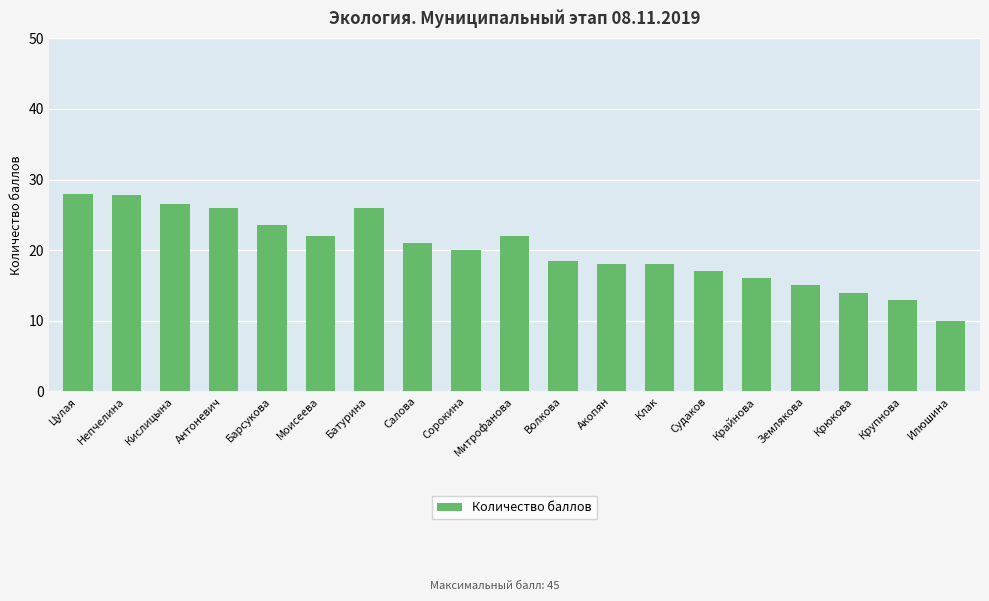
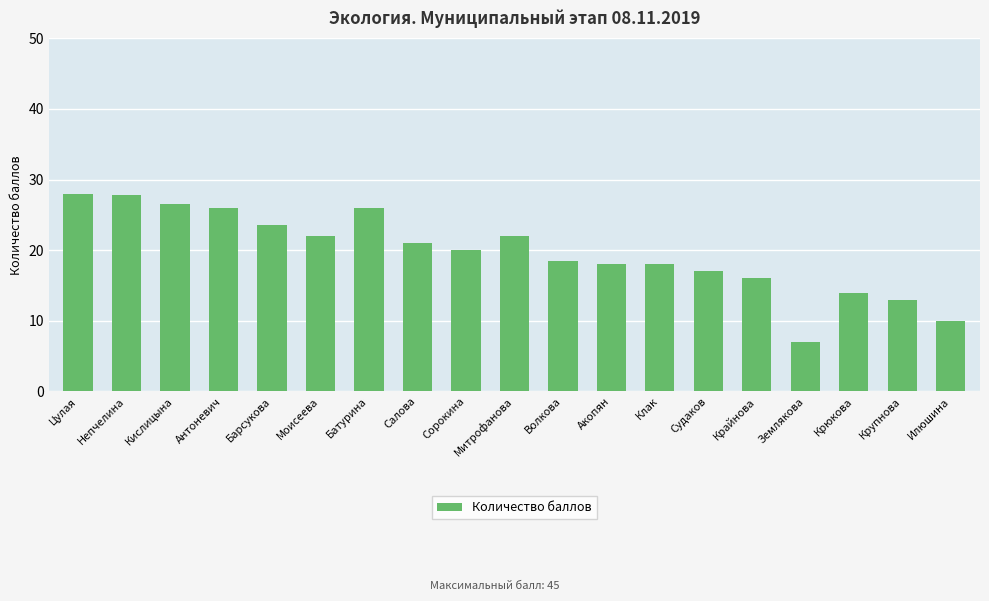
  {
    "Цулая": 28,
    "Непчелина": 28,
    "Кислицына": 27,
    "Антоневич": 26,
    "Барсукова": 24,
    "Моисеева": 22,
    "Батурина": 26,
    "Салова": 21,
    "Сорокина": 20,
    "Митрофанова": 22,
    "Волкова": 19,
    "Акопян": 18,
    "Клак": 18,
    "Судаков": 17,
    "Крайнова": 16,
-   "Землякова": 15,
+   "Землякова": 7,
    "Крюкова": 14,
    "Крупнова": 13,
    "Илюшина": 10
  }
